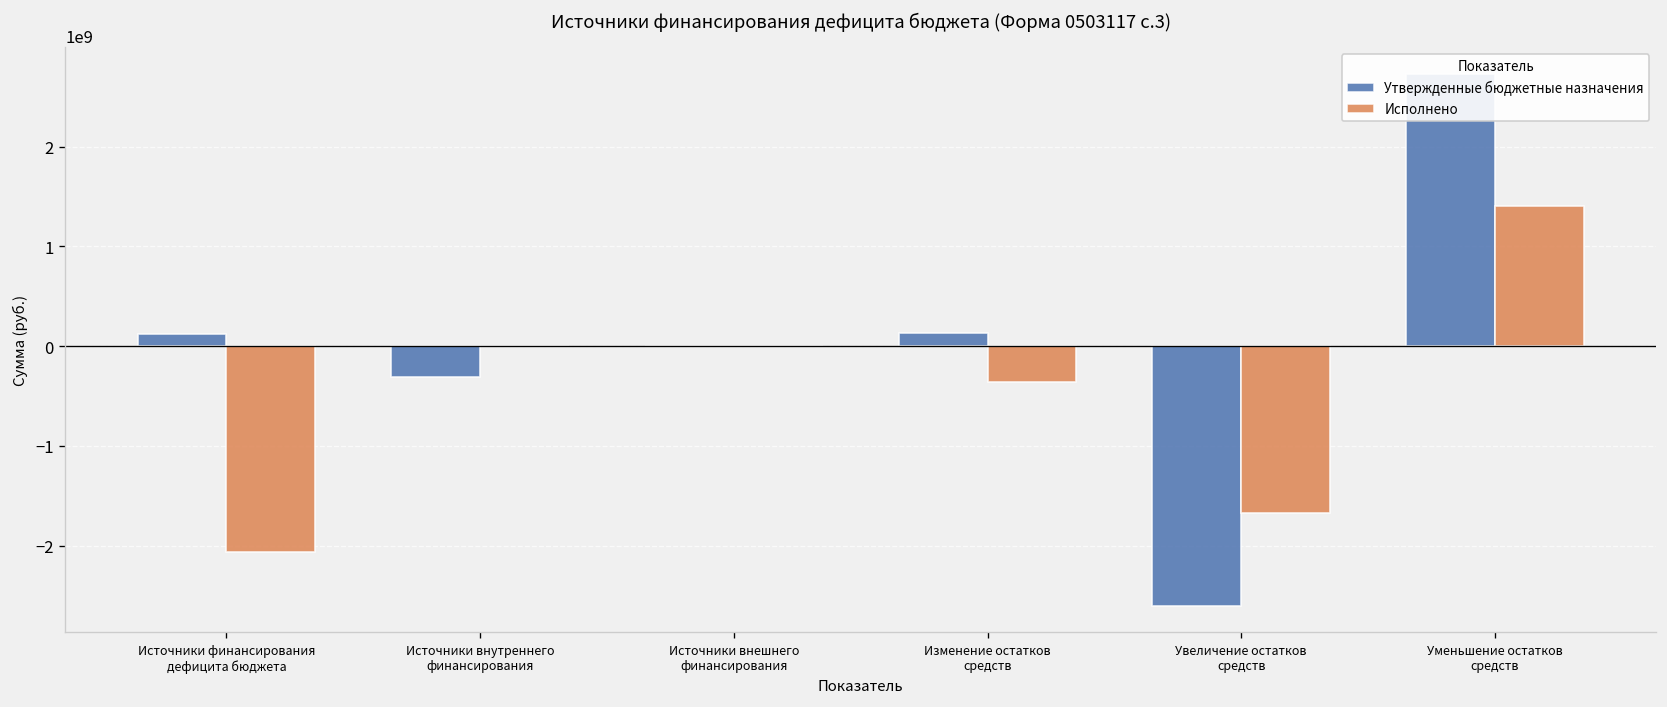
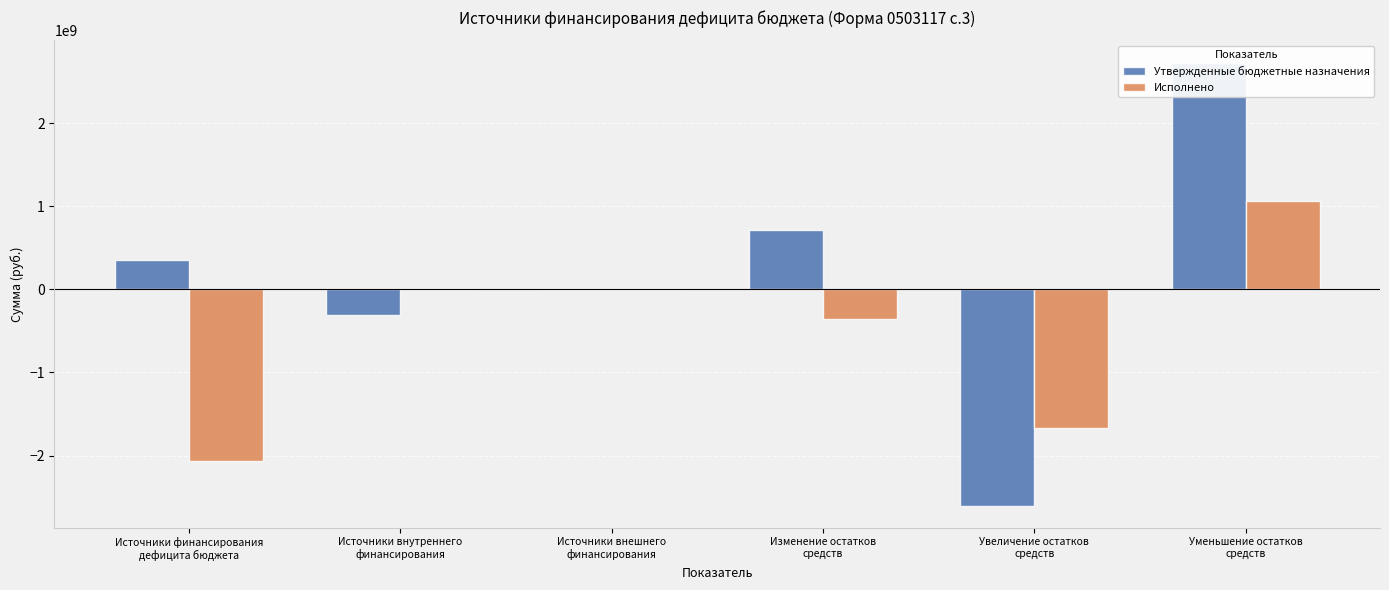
  {
    "Утвержденные бюджетные назначения": {
-     "Источники финансирования дефицита бюджета": 100000000,
+     "Источники финансирования дефицита бюджета": 400000000,
      "Источники внутреннего финансирования": -300000000,
      "Источники внешнего финансирования": 0,
-     "Изменение остатков средств": 100000000,
+     "Изменение остатков средств": 700000000,
      "Увеличение остатков средств": -2600000000
    },
    "Исполнено": {
      "Источники финансирования дефицита бюджета": -2100000000,
      "Источники внутреннего финансирования": 0,
      "Источники внешнего финансирования": 0,
      "Изменение остатков средств": -400000000,
      "Увеличение остатков средств": -1700000000,
-     "Уменьшение остатков средств": 1400000000
+     "Уменьшение остатков средств": 1100000000
    }
  }
